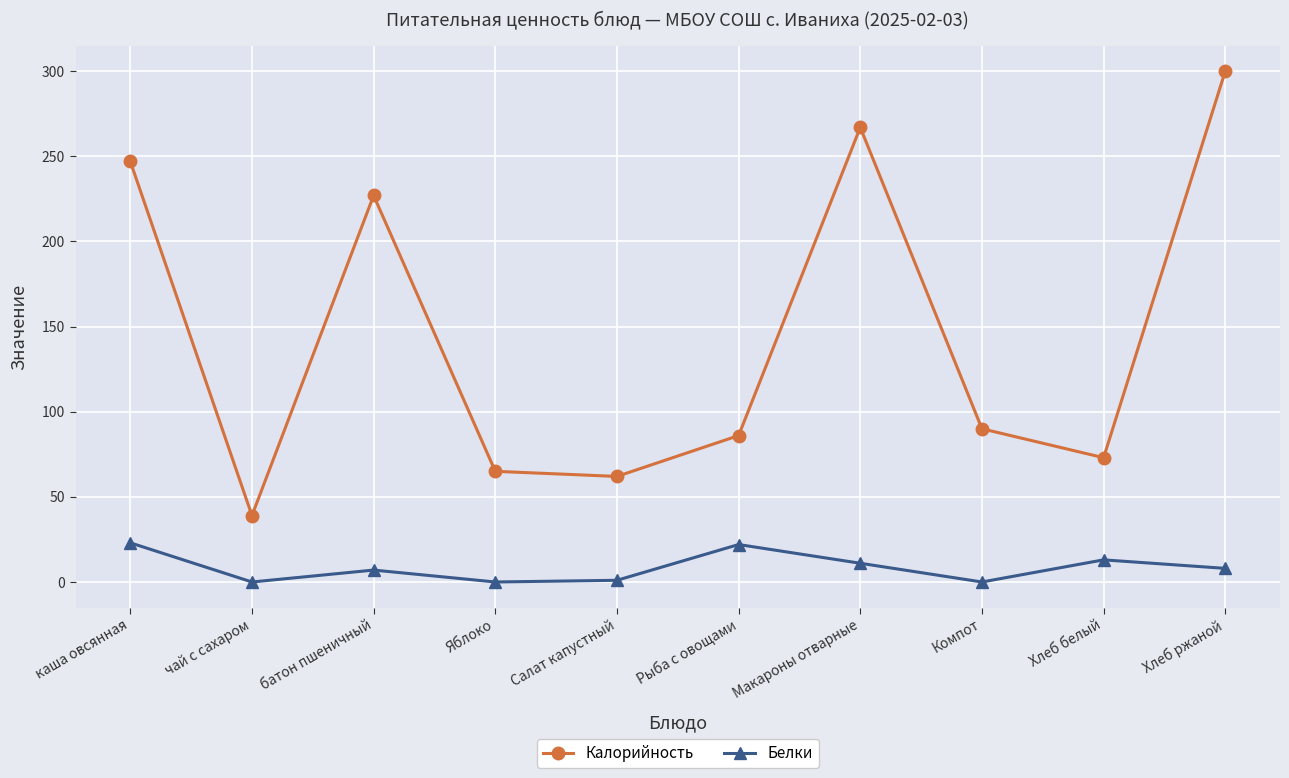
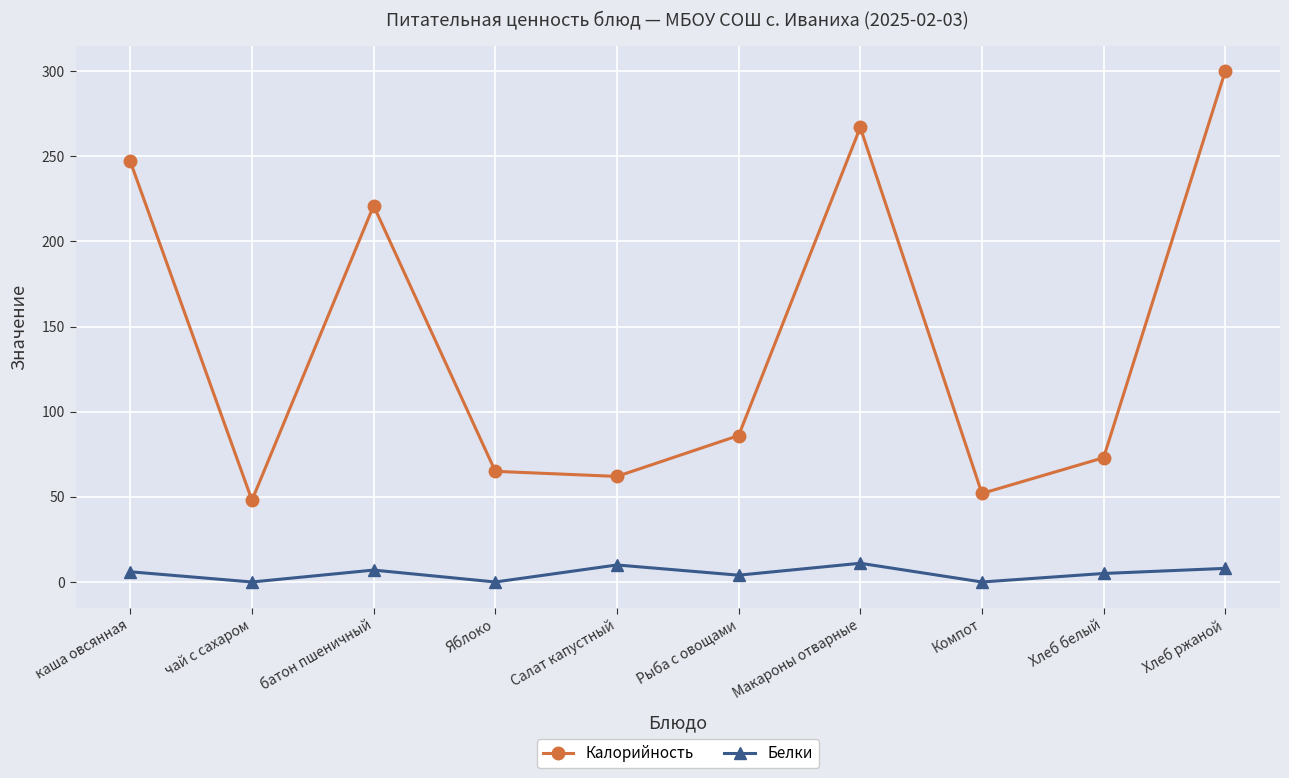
  {
    "Калорийность": {
      "каша овсянная": 247,
-     "чай с сахаром": 39,
-     "батон пшеничный": 227,
+     "чай с сахаром": 48,
+     "батон пшеничный": 221,
      "Яблоко": 65,
      "Салат капустный": 62,
      "Рыба с овощами": 86,
      "Макароны отварные": 267,
-     "Компот": 90,
+     "Компот": 52,
      "Хлеб белый": 73,
      "Хлеб ржаной": 300
    },
    "Белки": {
-     "каша овсянная": 23,
+     "каша овсянная": 6,
      "чай с сахаром": 0,
      "батон пшеничный": 7,
      "Яблоко": 0,
-     "Салат капустный": 1,
-     "Рыба с овощами": 22,
+     "Салат капустный": 10,
+     "Рыба с овощами": 4,
      "Макароны отварные": 11,
      "Компот": 0,
-     "Хлеб белый": 13,
+     "Хлеб белый": 5,
      "Хлеб ржаной": 8
    }
  }
